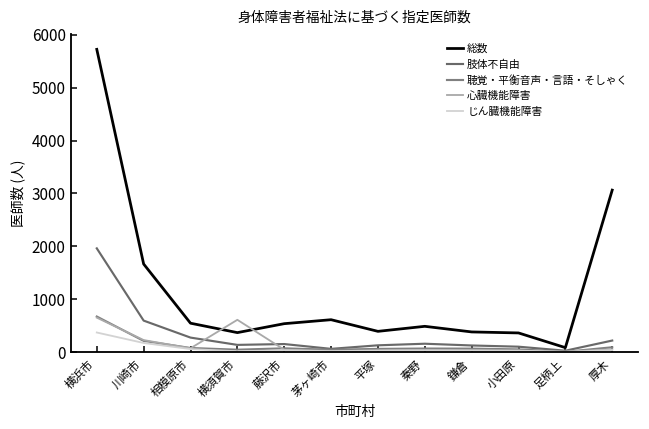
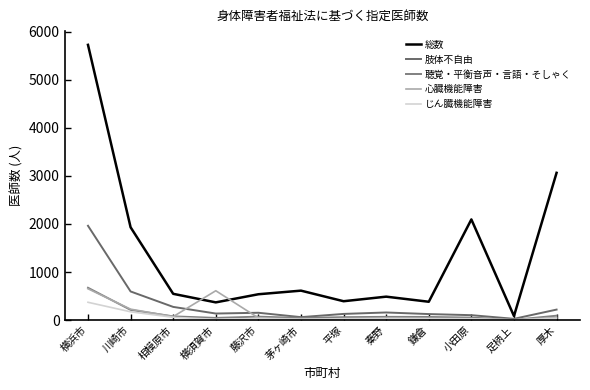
  {
    "総数": {
      "横浜市": 5700,
-     "川崎市": 1700,
+     "川崎市": 1900,
      "相模原市": 500,
      "横須賀市": 400,
      "藤沢市": 500,
      "茅ヶ崎市": 600,
      "平塚": 400,
      "秦野": 500,
      "鎌倉": 400,
-     "小田原": 400,
+     "小田原": 2100,
      "足柄上": 100,
      "厚木": 3100
    },
    "心臓機能障害": {
      "横須賀市": 600
    },
    "じん臓機能障害": {
      "横浜市": 400
    }
  }
